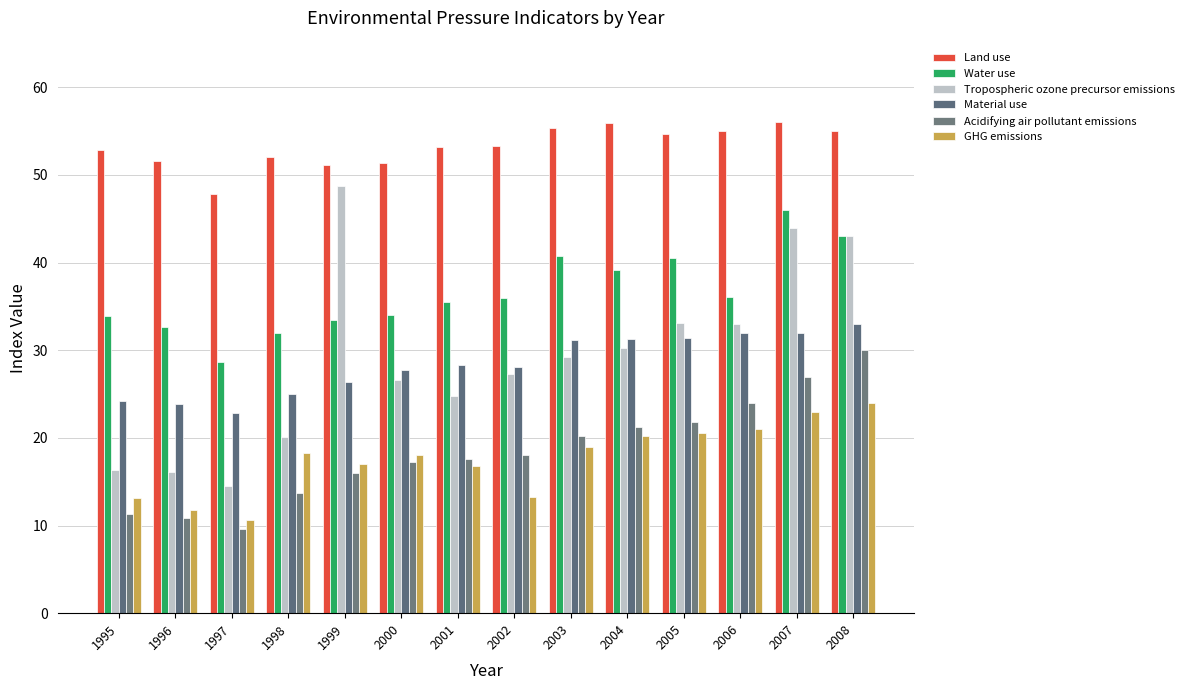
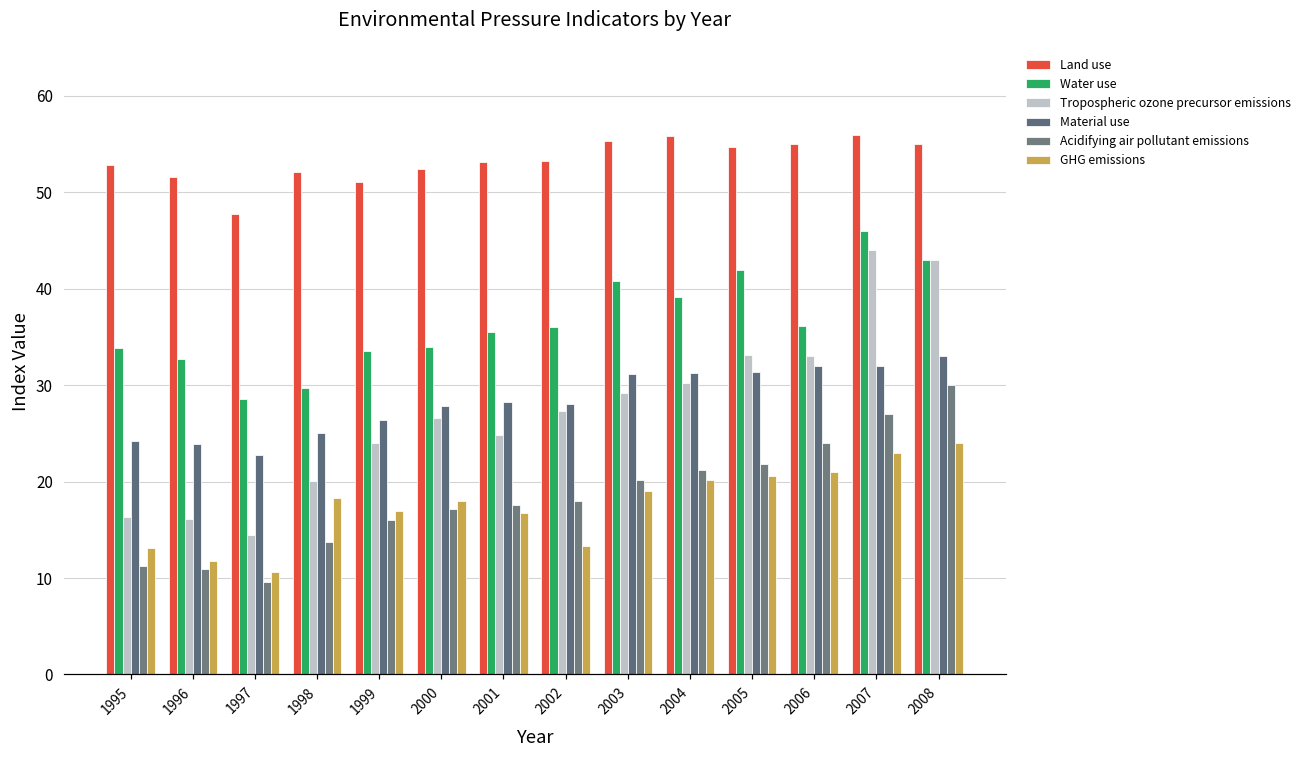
  {
    "Land use": {
      "1995": 53,
      "1996": 52,
      "1997": 48,
      "1998": 52,
      "1999": 51,
-     "2000": 51,
+     "2000": 52,
      "2001": 53,
      "2002": 53,
      "2003": 55,
      "2004": 56,
      "2005": 55,
      "2006": 55,
      "2007": 56,
      "2008": 55
    },
    "Water use": {
      "1995": 34,
      "1996": 33,
      "1997": 29,
-     "1998": 32,
+     "1998": 30,
      "1999": 34,
      "2000": 34,
      "2001": 36,
      "2002": 36,
      "2003": 41,
      "2004": 39,
-     "2005": 41,
+     "2005": 42,
      "2006": 36,
      "2007": 46,
      "2008": 43
    },
    "Tropospheric ozone precursor emissions": {
      "1995": 16,
      "1996": 16,
      "1997": 15,
      "1998": 20,
-     "1999": 49,
+     "1999": 24,
      "2000": 27,
      "2001": 25,
      "2002": 27,
      "2003": 29,
      "2004": 30,
      "2005": 33,
      "2006": 33,
      "2007": 44,
      "2008": 43
    },
    "GHG emissions": {
      "1995": 13,
      "1996": 12,
      "1997": 11,
      "1998": 18,
      "1999": 17,
      "2000": 18,
      "2001": 17,
      "2002": 13,
      "2003": 19,
      "2004": 20,
      "2005": 21,
      "2006": 21,
      "2007": 23,
      "2008": 24
    }
  }
